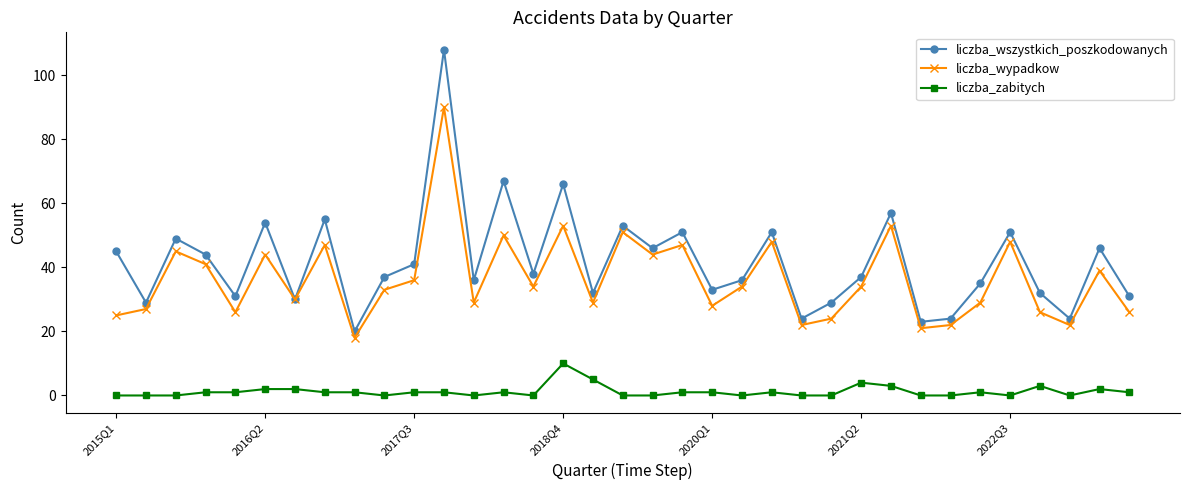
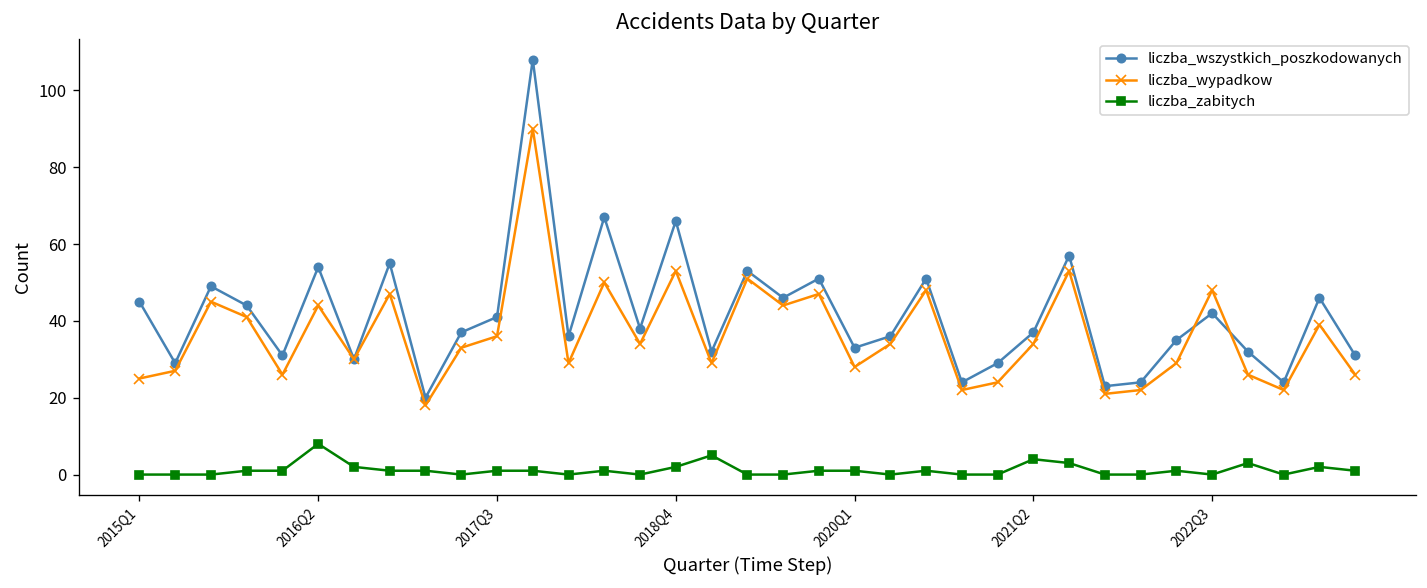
  {
    "liczba_wszystkich_poszkodowanych": {
      "2015Q1": 45,
      "2016Q2": 54,
      "2017Q3": 41,
      "2018Q4": 66,
      "2020Q1": 33,
      "2021Q2": 37,
-     "2022Q3": 51
+     "2022Q3": 42
    },
    "liczba_wypadkow": {
      "2015Q1": 25,
      "2016Q2": 44,
      "2017Q3": 36,
      "2018Q4": 53,
      "2020Q1": 28,
      "2021Q2": 34,
      "2022Q3": 48
    },
    "liczba_zabitych": {
      "2015Q1": 0,
-     "2016Q2": 2,
+     "2016Q2": 8,
      "2017Q3": 1,
-     "2018Q4": 10,
+     "2018Q4": 2,
      "2020Q1": 1,
      "2021Q2": 4,
      "2022Q3": 0
    }
  }
